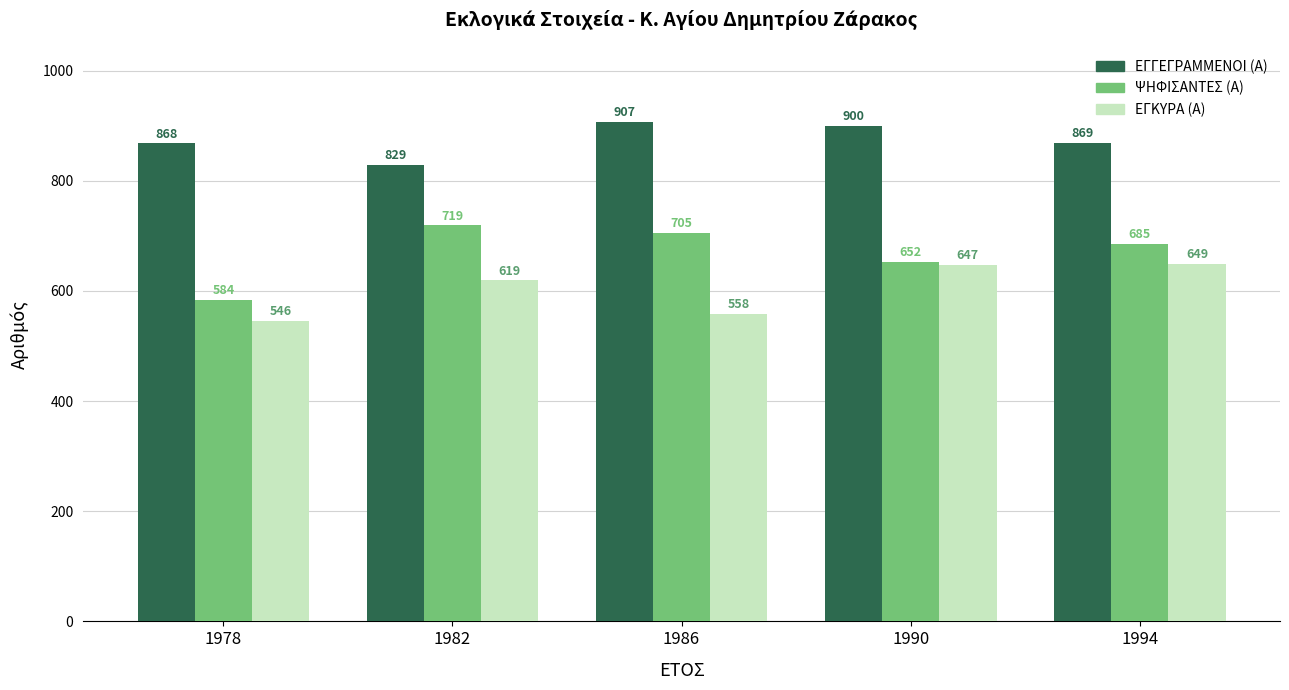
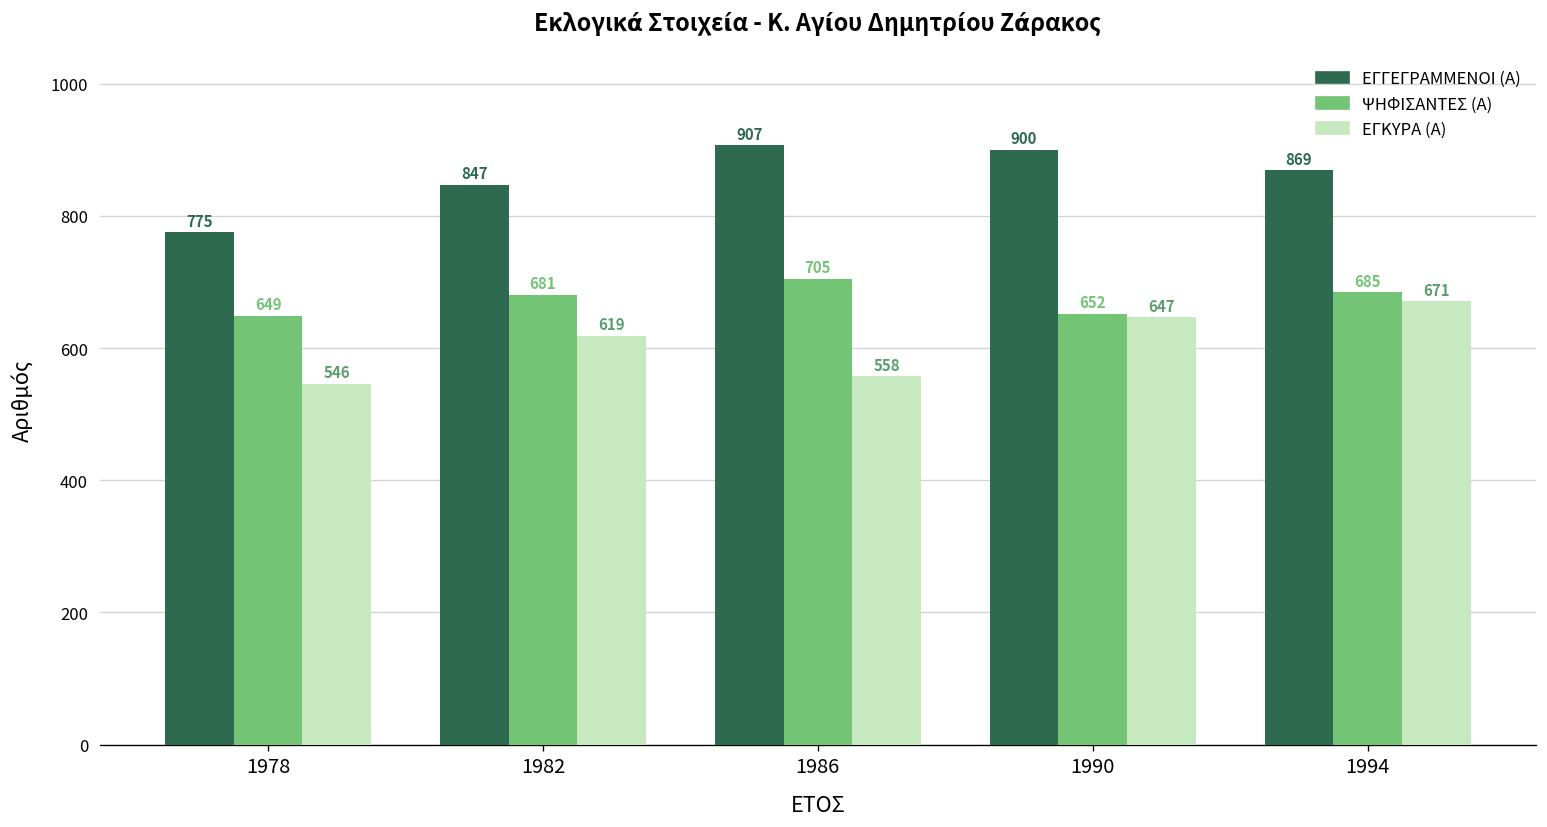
  {
    "ΕΓΓΕΓΡΑΜΜΕΝΟΙ (Α)": {
-     "1978": 868,
-     "1982": 829,
+     "1978": 775,
+     "1982": 847,
      "1986": 907,
      "1990": 900,
      "1994": 869
    },
    "ΨΗΦΙΣΑΝΤΕΣ (Α)": {
-     "1978": 584,
-     "1982": 719,
+     "1978": 649,
+     "1982": 681,
      "1986": 705,
      "1990": 652,
      "1994": 685
    },
    "ΕΓΚΥΡΑ (Α)": {
      "1978": 546,
      "1982": 619,
      "1986": 558,
      "1990": 647,
-     "1994": 649
+     "1994": 671
    }
  }
